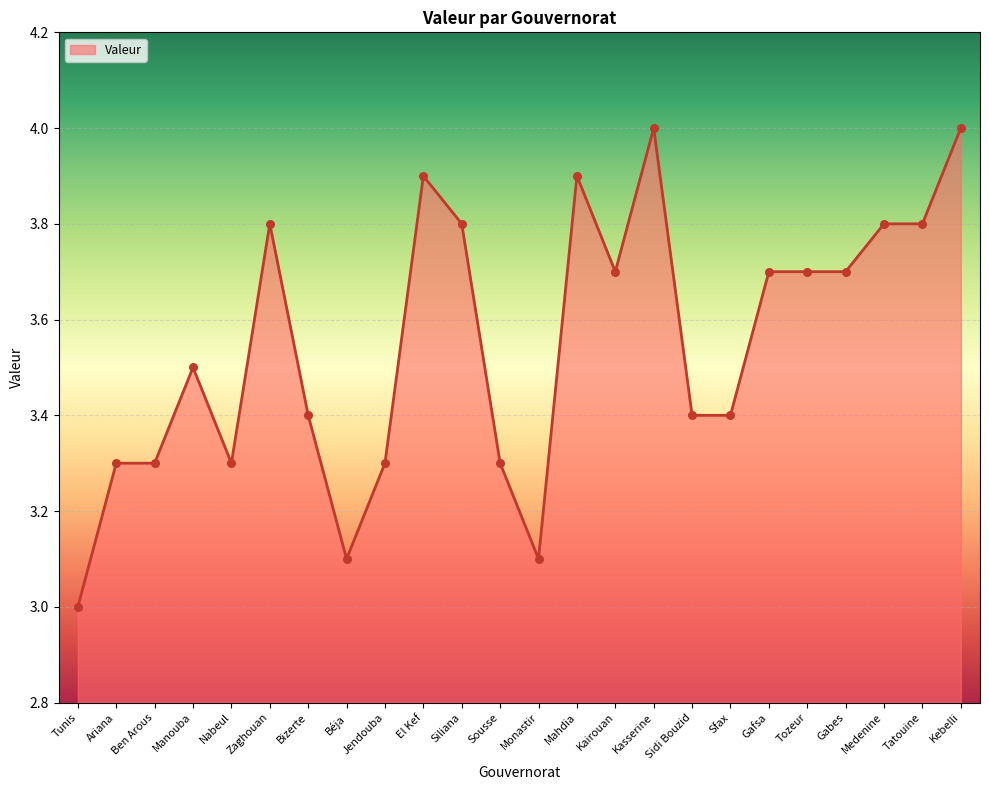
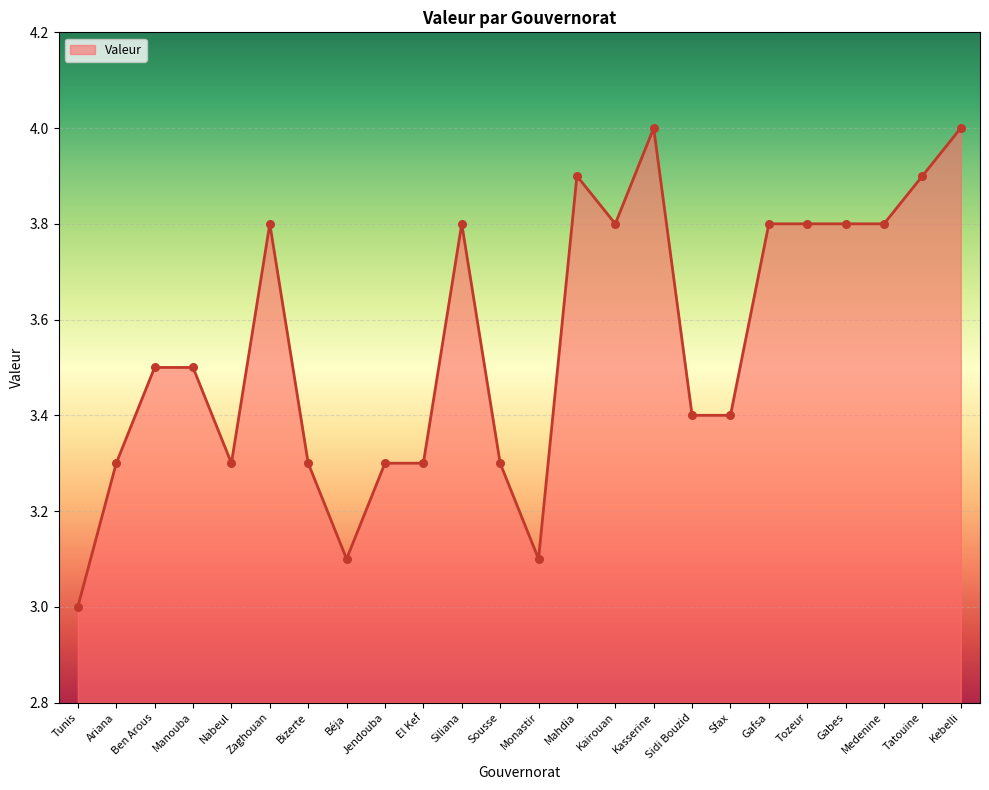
  {
    "Tunis": 3.0,
    "Ariana": 3.3,
-   "Ben Arous": 3.3,
+   "Ben Arous": 3.5,
    "Manouba": 3.5,
    "Nabeul": 3.3,
    "Zaghouan": 3.8,
-   "Bizerte": 3.4,
+   "Bizerte": 3.3,
    "Béja": 3.1,
    "Jendouba": 3.3,
-   "El Kef": 3.9,
+   "El Kef": 3.3,
    "Siliana": 3.8,
    "Sousse": 3.3,
    "Monastir": 3.1,
    "Mahdia": 3.9,
-   "Kairouan": 3.7,
+   "Kairouan": 3.8,
    "Kasserine": 4.0,
    "Sidi Bouzid": 3.4,
    "Sfax": 3.4,
-   "Gafsa": 3.7,
-   "Tozeur": 3.7,
-   "Gabes": 3.7,
+   "Gafsa": 3.8,
+   "Tozeur": 3.8,
+   "Gabes": 3.8,
    "Medenine": 3.8,
-   "Tatouine": 3.8,
+   "Tatouine": 3.9,
    "Kebelli": 4.0
  }
